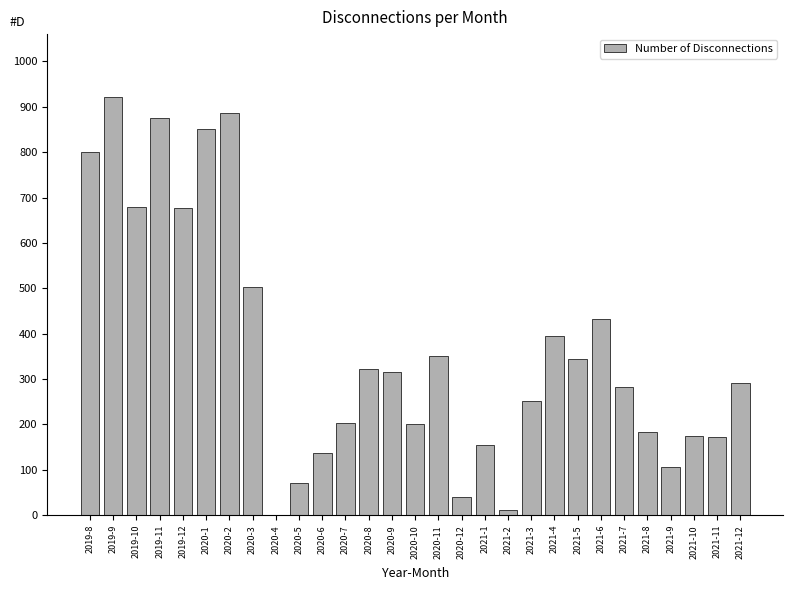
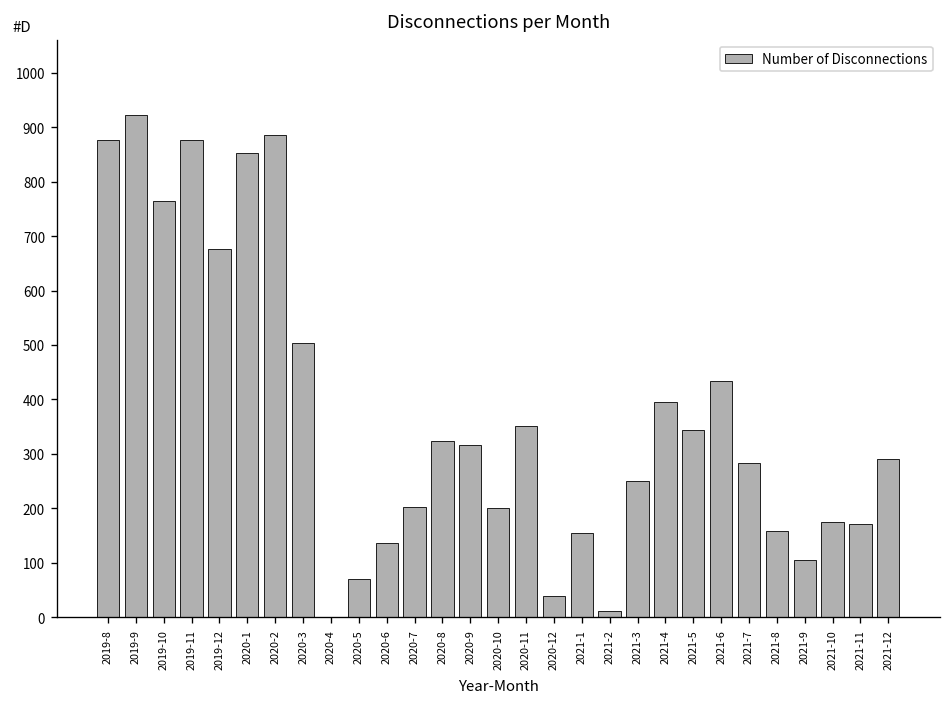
  {
-   "2019-8": 800,
+   "2019-8": 880,
    "2019-9": 920,
-   "2019-10": 680,
+   "2019-10": 760,
    "2019-11": 880,
    "2019-12": 680,
    "2020-1": 850,
    "2020-2": 890,
    "2020-3": 500,
    "2020-4": 0,
    "2020-5": 70,
    "2020-6": 140,
    "2020-7": 200,
    "2020-8": 320,
    "2020-9": 320,
    "2020-10": 200,
    "2020-11": 350,
    "2020-12": 40,
    "2021-1": 150,
    "2021-2": 10,
    "2021-3": 250,
    "2021-4": 400,
    "2021-5": 340,
    "2021-6": 430,
    "2021-7": 280,
-   "2021-8": 180,
+   "2021-8": 160,
    "2021-9": 110,
    "2021-10": 170,
    "2021-11": 170,
    "2021-12": 290
  }
